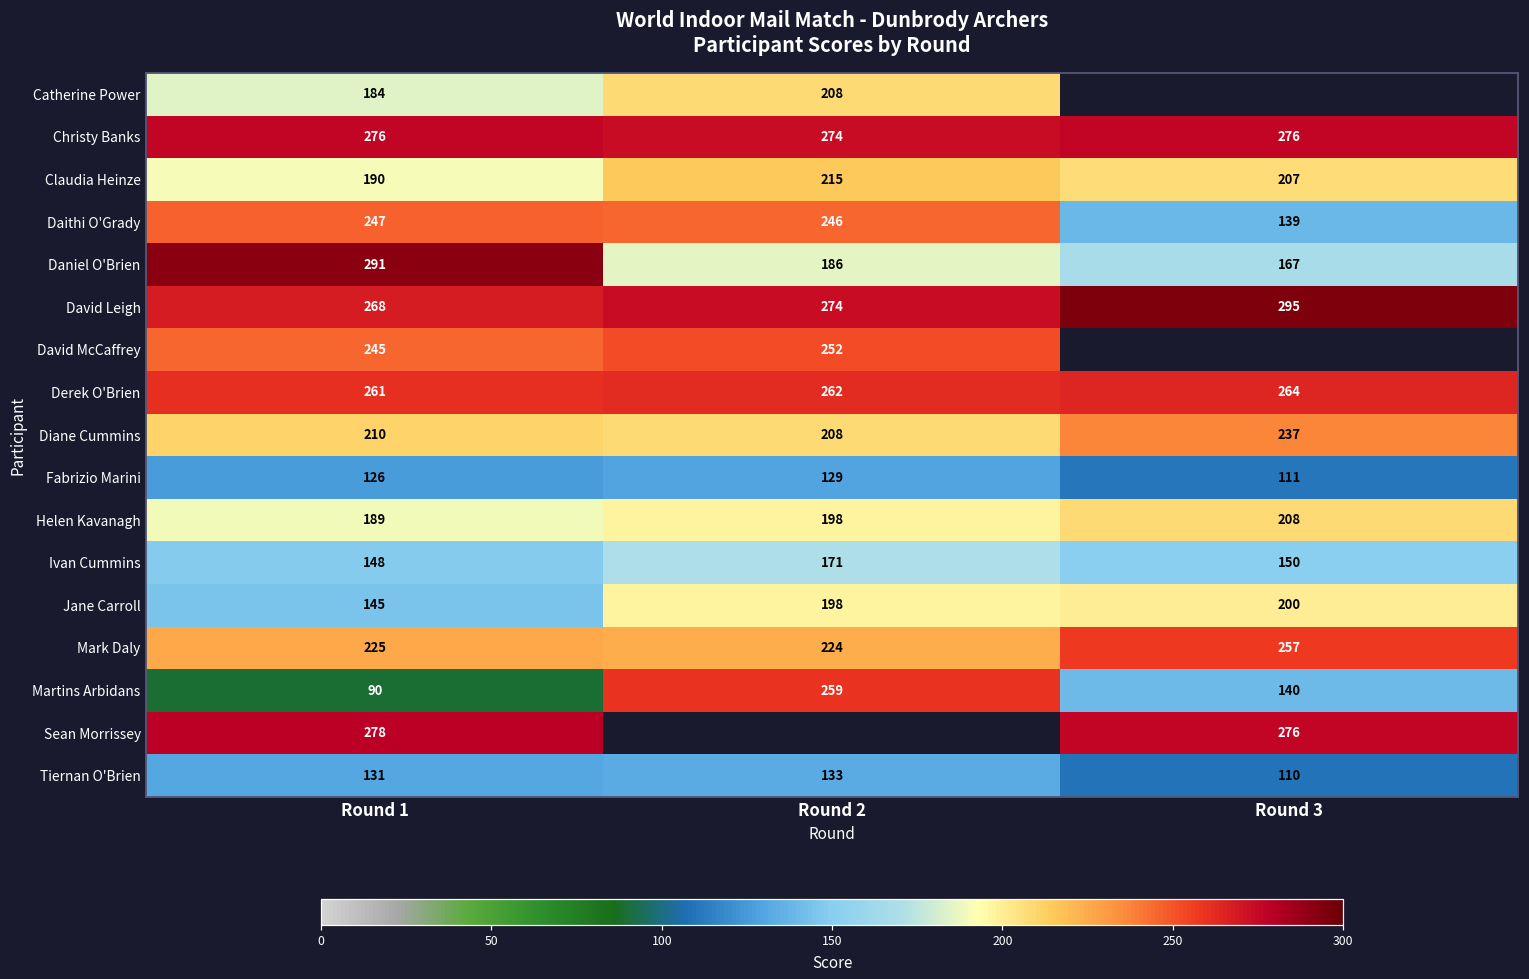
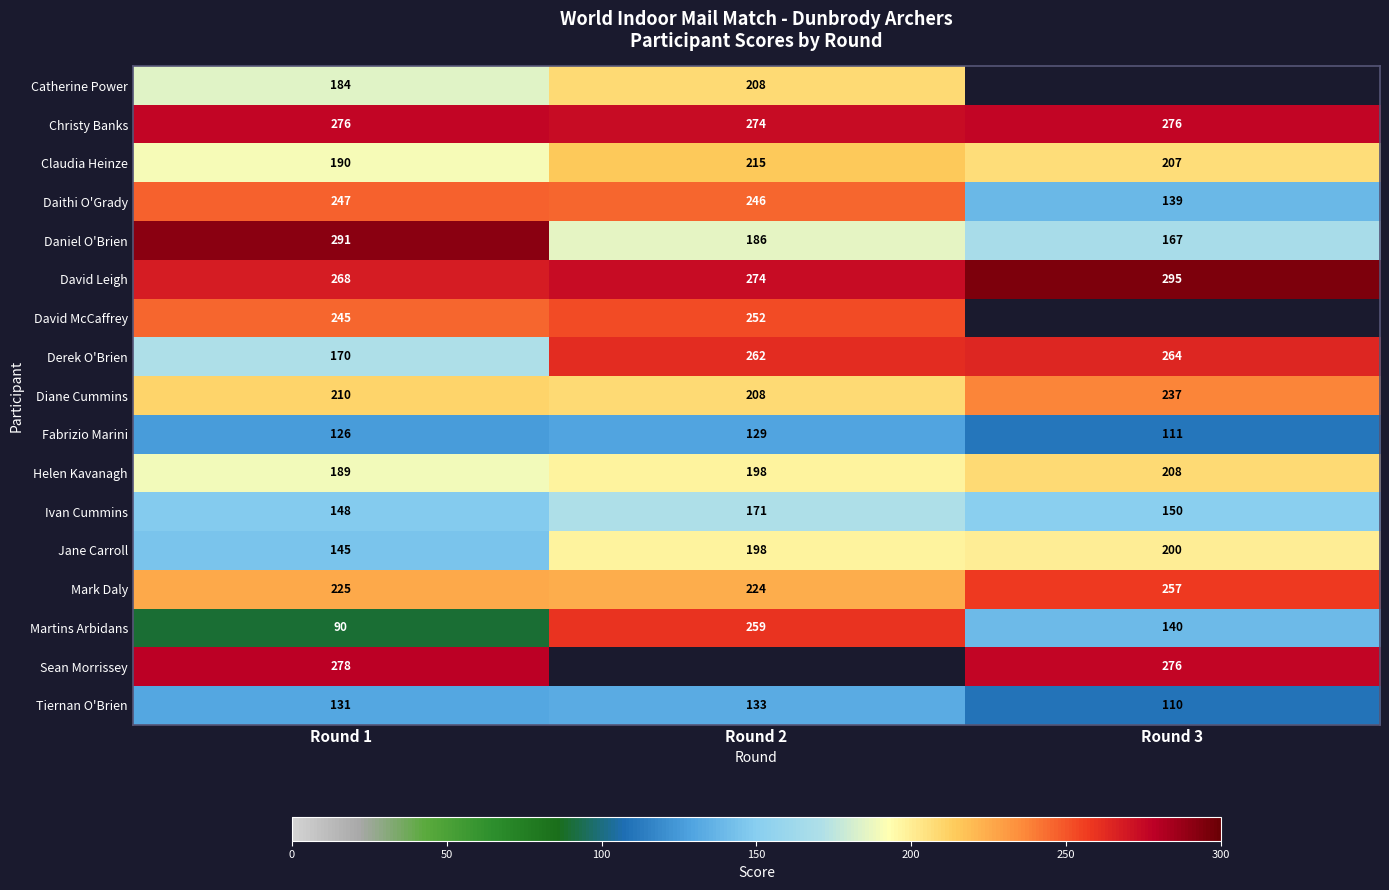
  {
    "Catherine Power": {
      "Round 1": 184,
      "Round 2": 208
    },
    "Christy Banks": {
      "Round 1": 276,
      "Round 2": 274,
      "Round 3": 276
    },
    "Claudia Heinze": {
      "Round 1": 190,
      "Round 2": 215,
      "Round 3": 207
    },
    "Daithi O'Grady": {
      "Round 1": 247,
      "Round 2": 246,
      "Round 3": 139
    },
    "Daniel O'Brien": {
      "Round 1": 291,
      "Round 2": 186,
      "Round 3": 167
    },
    "David Leigh": {
      "Round 1": 268,
      "Round 2": 274,
      "Round 3": 295
    },
    "David McCaffrey": {
      "Round 1": 245,
      "Round 2": 252
    },
    "Derek O'Brien": {
-     "Round 1": 261,
+     "Round 1": 170,
      "Round 2": 262,
      "Round 3": 264
    },
    "Diane Cummins": {
      "Round 1": 210,
      "Round 2": 208,
      "Round 3": 237
    },
    "Fabrizio Marini": {
      "Round 1": 126,
      "Round 2": 129,
      "Round 3": 111
    },
    "Helen Kavanagh": {
      "Round 1": 189,
      "Round 2": 198,
      "Round 3": 208
    },
    "Ivan Cummins": {
      "Round 1": 148,
      "Round 2": 171,
      "Round 3": 150
    },
    "Jane Carroll": {
      "Round 1": 145,
      "Round 2": 198,
      "Round 3": 200
    },
    "Mark Daly": {
      "Round 1": 225,
      "Round 2": 224,
      "Round 3": 257
    },
    "Martins Arbidans": {
      "Round 1": 90,
      "Round 2": 259,
      "Round 3": 140
    },
    "Sean Morrissey": {
      "Round 1": 278,
      "Round 3": 276
    },
    "Tiernan O'Brien": {
      "Round 1": 131,
      "Round 2": 133,
      "Round 3": 110
    }
  }
